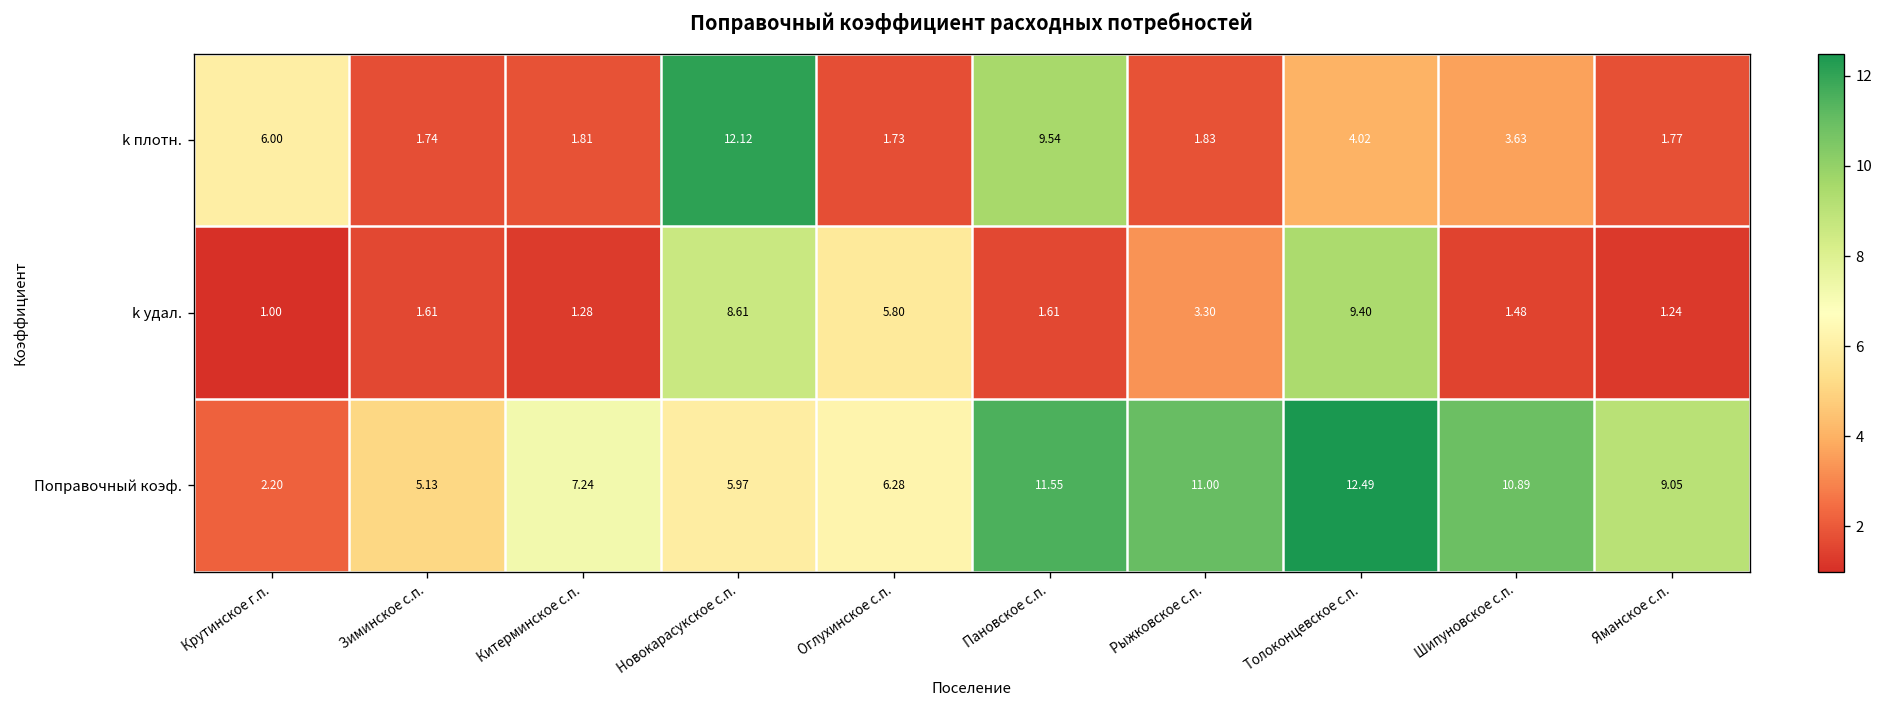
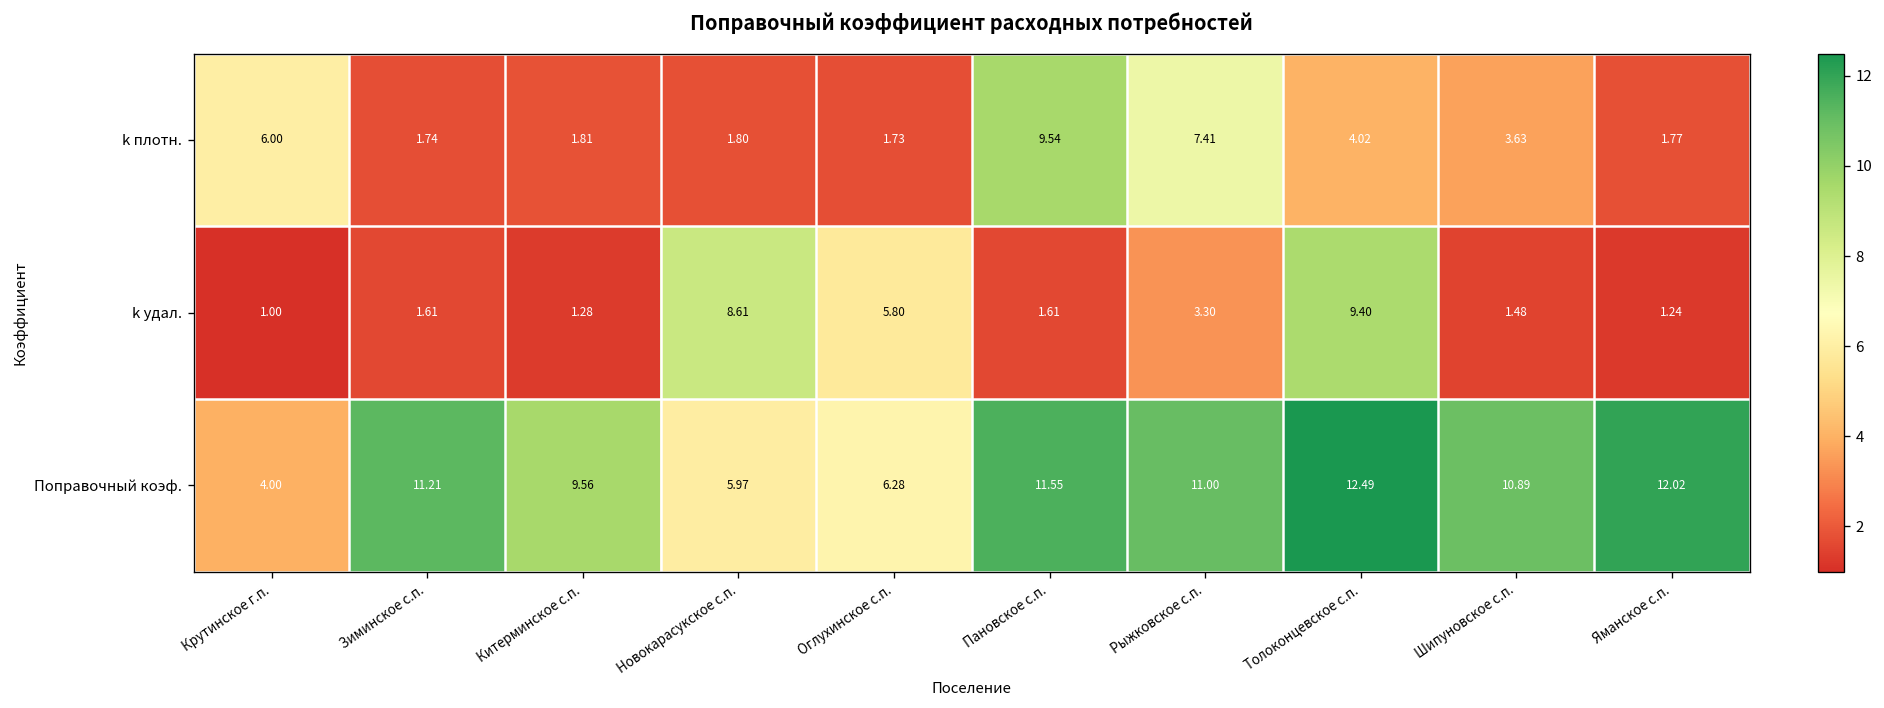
  {
    "k плотн.": {
      "Крутинское г.п.": 6.00,
      "Зиминское с.п.": 1.74,
      "Китерминское с.п.": 1.81,
-     "Новокарасукское с.п.": 12.12,
+     "Новокарасукское с.п.": 1.80,
      "Оглухинское с.п.": 1.73,
      "Пановское с.п.": 9.54,
-     "Рыжковское с.п.": 1.83,
+     "Рыжковское с.п.": 7.41,
      "Толоконцевское с.п.": 4.02,
      "Шипуновское с.п.": 3.63,
      "Яманское с.п.": 1.77
    },
    "k удал.": {
      "Крутинское г.п.": 1.00,
      "Зиминское с.п.": 1.61,
      "Китерминское с.п.": 1.28,
      "Новокарасукское с.п.": 8.61,
      "Оглухинское с.п.": 5.80,
      "Пановское с.п.": 1.61,
      "Рыжковское с.п.": 3.30,
      "Толоконцевское с.п.": 9.40,
      "Шипуновское с.п.": 1.48,
      "Яманское с.п.": 1.24
    },
    "Поправочный коэф.": {
-     "Крутинское г.п.": 2.20,
-     "Зиминское с.п.": 5.13,
-     "Китерминское с.п.": 7.24,
+     "Крутинское г.п.": 4.00,
+     "Зиминское с.п.": 11.21,
+     "Китерминское с.п.": 9.56,
      "Новокарасукское с.п.": 5.97,
      "Оглухинское с.п.": 6.28,
      "Пановское с.п.": 11.55,
      "Рыжковское с.п.": 11.00,
      "Толоконцевское с.п.": 12.49,
      "Шипуновское с.п.": 10.89,
-     "Яманское с.п.": 9.05
+     "Яманское с.п.": 12.02
    }
  }
